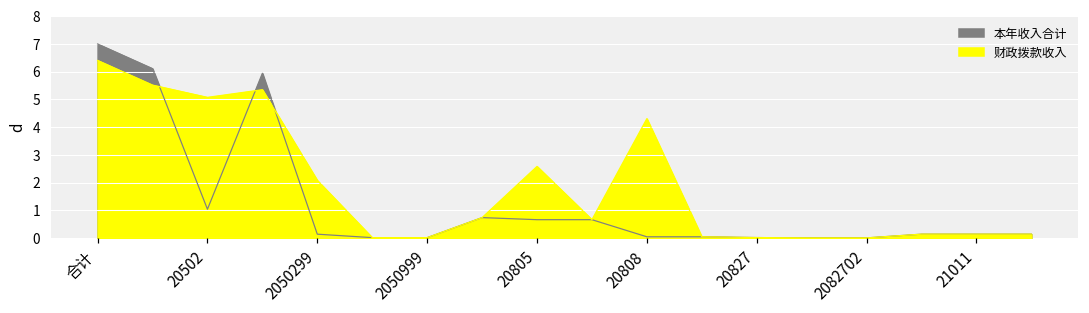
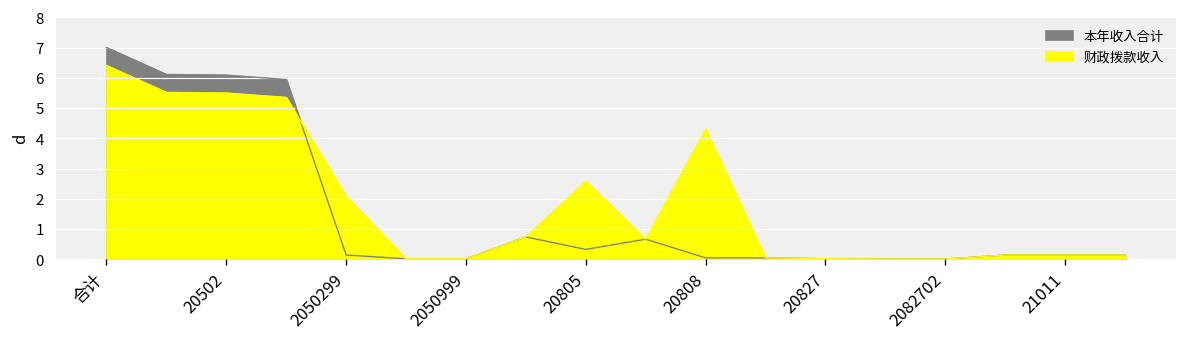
  {
    "本年收入合计": {
      "合计": 7.0,
-     "20502": 1.0,
+     "20502": 6.1,
      "2050299": 0.1,
-     "20805": 0.7,
+     "20805": 0.3,
      "20808": 0.1
    },
    "财政拨款收入": {
      "合计": 6.4,
-     "20502": 5.1,
+     "20502": 5.5,
      "2050299": 2.1,
      "20805": 2.6,
      "20808": 4.3
    }
  }
